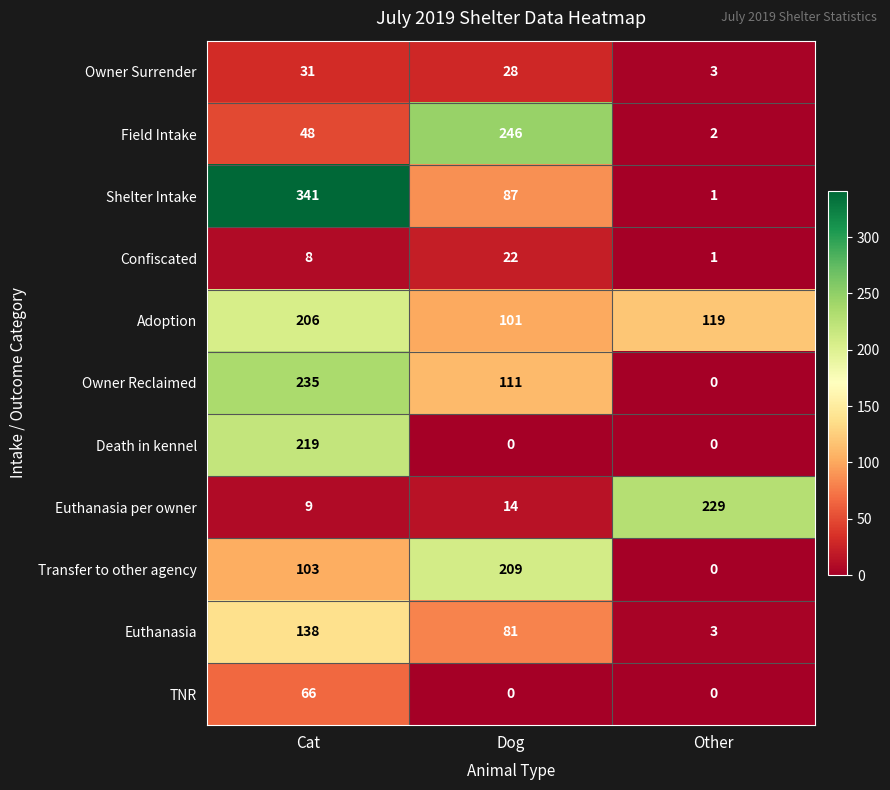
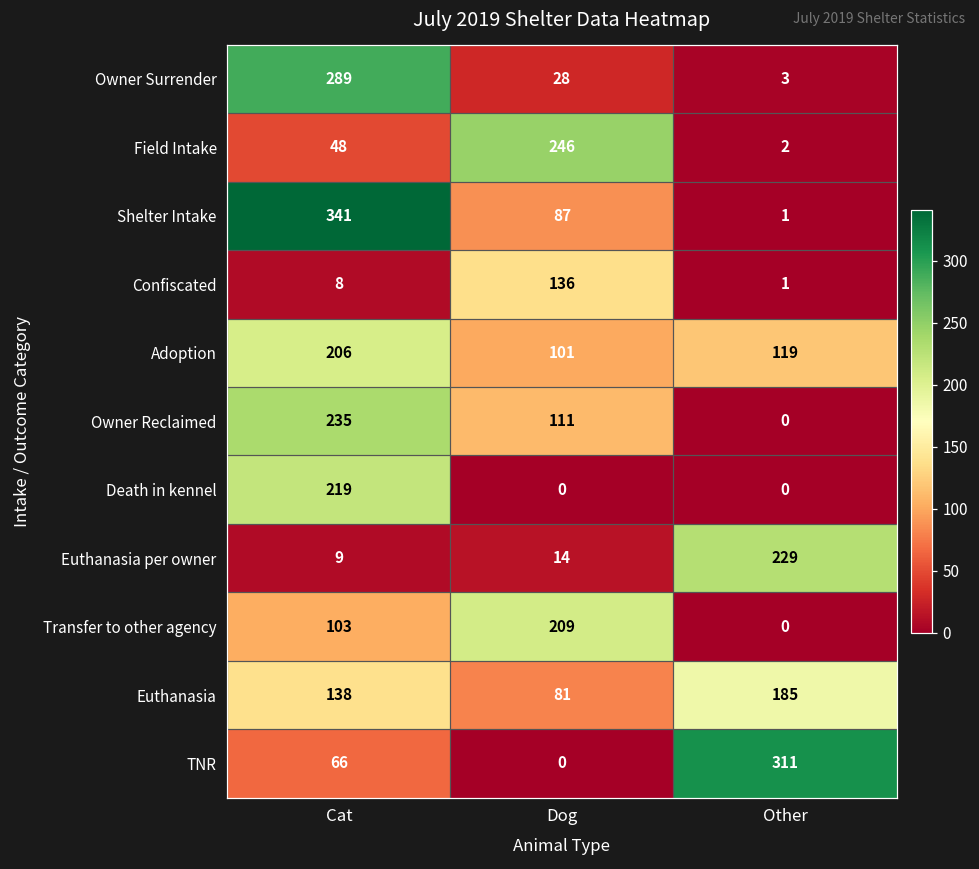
  {
    "Owner Surrender": {
-     "Cat": 31,
+     "Cat": 289,
      "Dog": 28,
      "Other": 3
    },
    "Field Intake": {
      "Cat": 48,
      "Dog": 246,
      "Other": 2
    },
    "Shelter Intake": {
      "Cat": 341,
      "Dog": 87,
      "Other": 1
    },
    "Confiscated": {
      "Cat": 8,
-     "Dog": 22,
+     "Dog": 136,
      "Other": 1
    },
    "Adoption": {
      "Cat": 206,
      "Dog": 101,
      "Other": 119
    },
    "Owner Reclaimed": {
      "Cat": 235,
      "Dog": 111,
      "Other": 0
    },
    "Death in kennel": {
      "Cat": 219,
      "Dog": 0,
      "Other": 0
    },
    "Euthanasia per owner": {
      "Cat": 9,
      "Dog": 14,
      "Other": 229
    },
    "Transfer to other agency": {
      "Cat": 103,
      "Dog": 209,
      "Other": 0
    },
    "Euthanasia": {
      "Cat": 138,
      "Dog": 81,
-     "Other": 3
+     "Other": 185
    },
    "TNR": {
      "Cat": 66,
      "Dog": 0,
-     "Other": 0
+     "Other": 311
    }
  }
